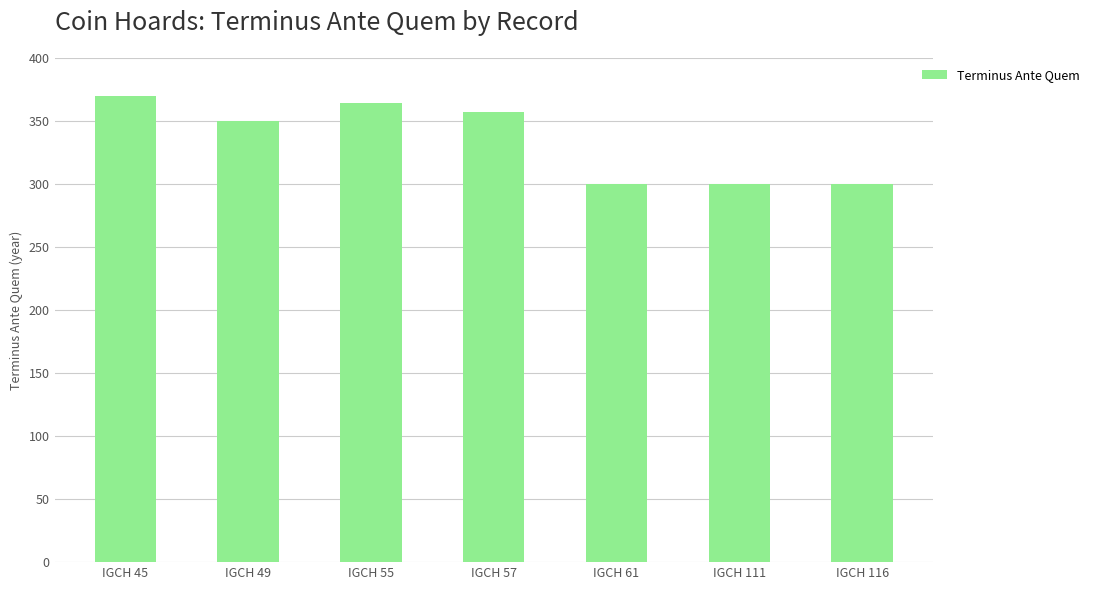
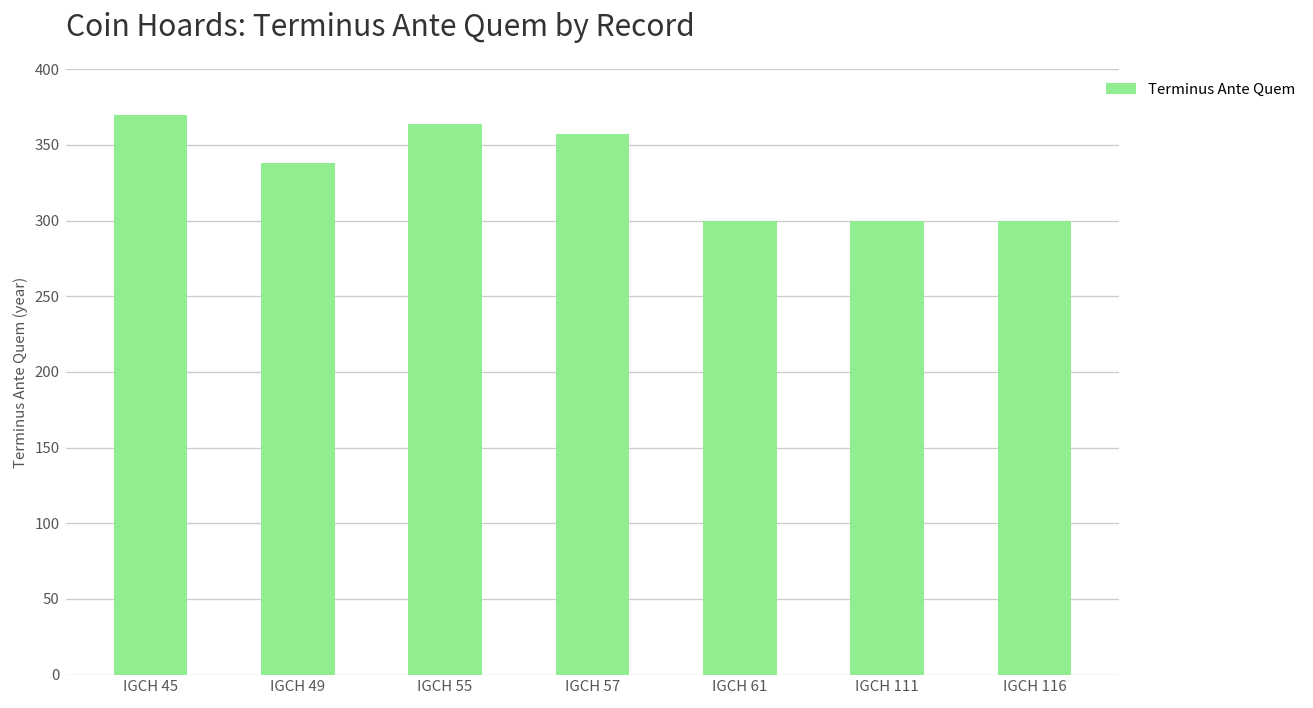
  {
    "IGCH 45": 370,
-   "IGCH 49": 350,
+   "IGCH 49": 338,
    "IGCH 55": 364,
    "IGCH 57": 357,
    "IGCH 61": 300,
    "IGCH 111": 300,
    "IGCH 116": 300
  }
